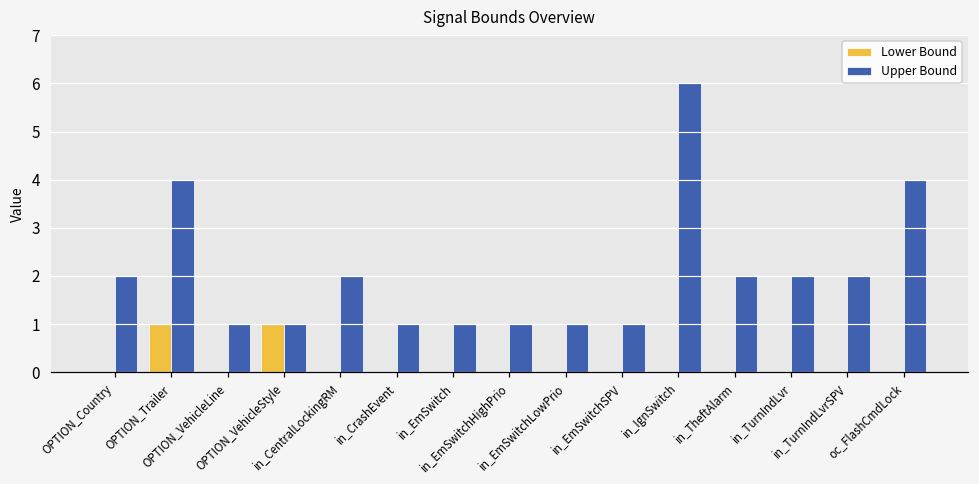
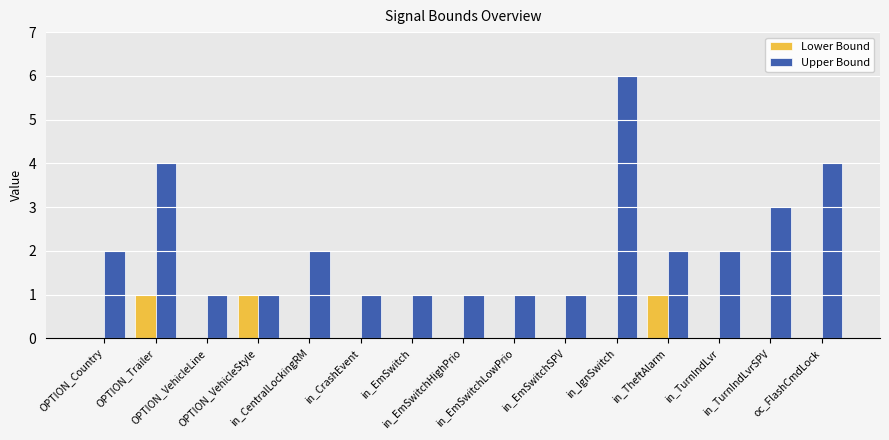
  {
    "Lower Bound": {
      "OPTION_Country": 0,
      "OPTION_Trailer": 1,
      "OPTION_VehicleLine": 0,
      "OPTION_VehicleStyle": 1,
      "in_CentralLockingRM": 0,
      "in_CrashEvent": 0,
      "in_EmSwitch": 0,
      "in_EmSwitchHighPrio": 0,
      "in_EmSwitchLowPrio": 0,
      "in_EmSwitchSPV": 0,
      "in_IgnSwitch": 0,
-     "in_TheftAlarm": 0,
+     "in_TheftAlarm": 1,
      "in_TurnIndLvr": 0,
      "in_TurnIndLvrSPV": 0,
      "oc_FlashCmdLock": 0
    },
    "Upper Bound": {
      "OPTION_Country": 2,
      "OPTION_Trailer": 4,
      "OPTION_VehicleLine": 1,
      "OPTION_VehicleStyle": 1,
      "in_CentralLockingRM": 2,
      "in_CrashEvent": 1,
      "in_EmSwitch": 1,
      "in_EmSwitchHighPrio": 1,
      "in_EmSwitchLowPrio": 1,
      "in_EmSwitchSPV": 1,
      "in_IgnSwitch": 6,
      "in_TheftAlarm": 2,
      "in_TurnIndLvr": 2,
-     "in_TurnIndLvrSPV": 2,
+     "in_TurnIndLvrSPV": 3,
      "oc_FlashCmdLock": 4
    }
  }
